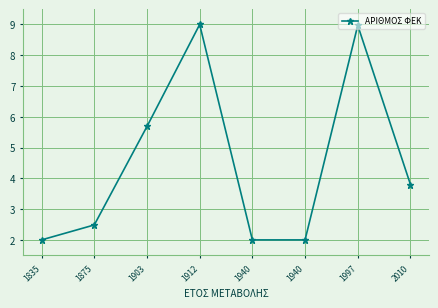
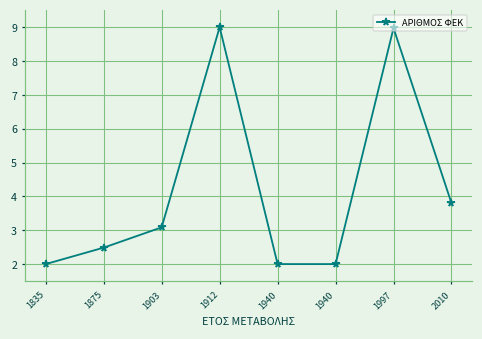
  {
    "1835": 2.0,
    "1875": 2.5,
-   "1903": 5.7,
+   "1903": 3.1,
    "1912": 9.0,
    "2010": 3.8
  }
